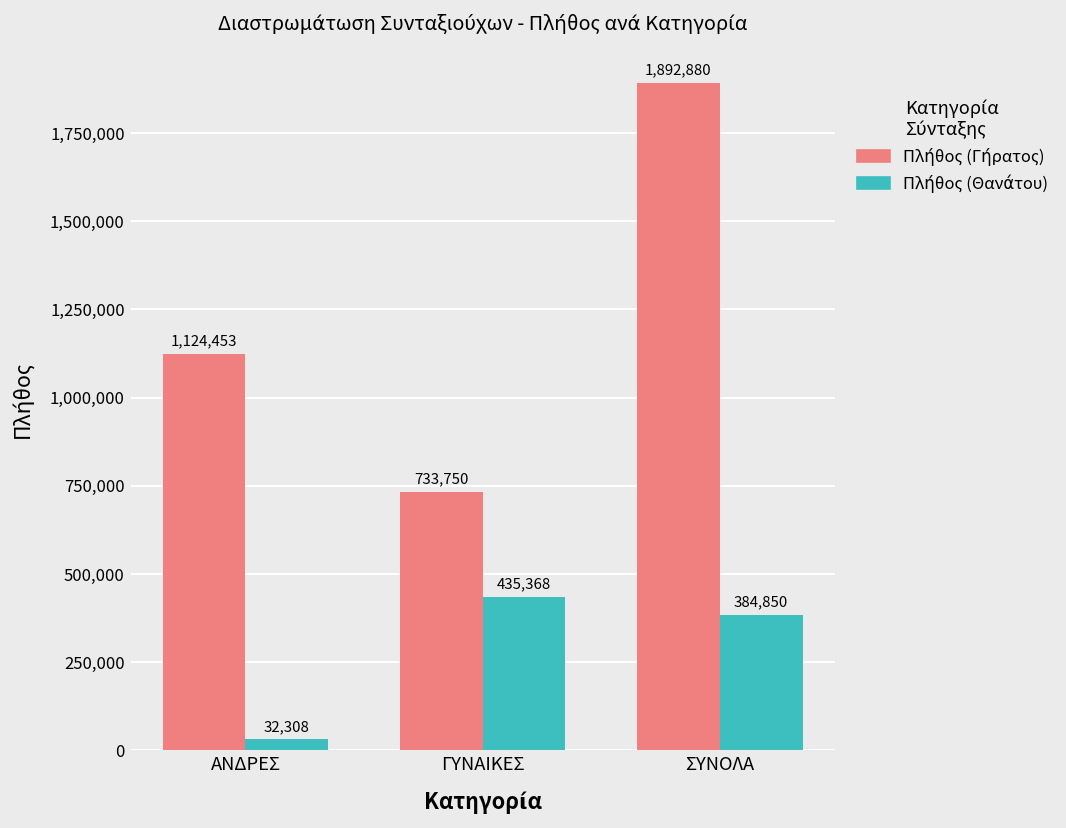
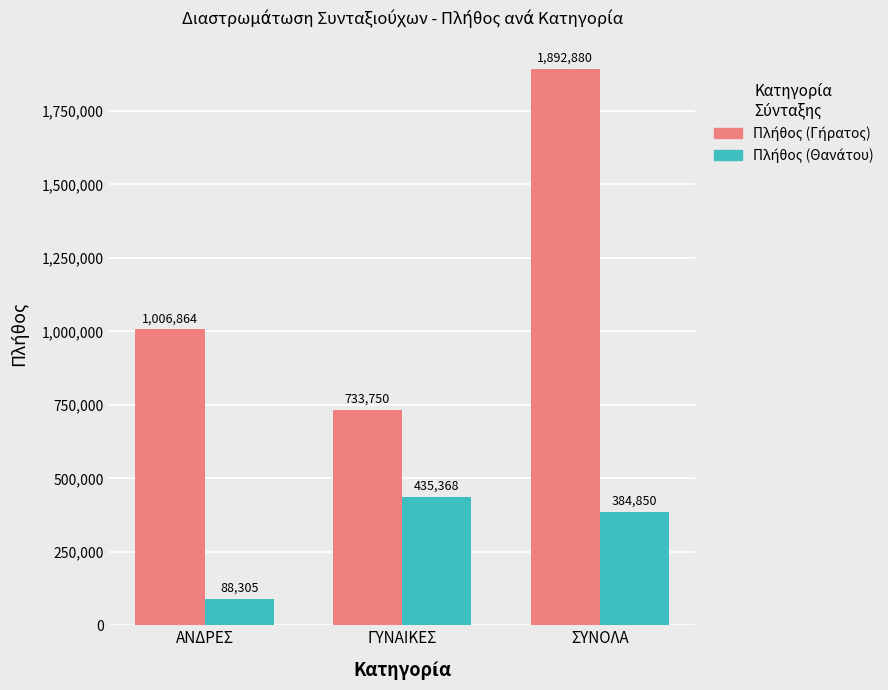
  {
    "Πλήθος (Γήρατος)": {
-     "ΑΝΔΡΕΣ": "1,124,453",
+     "ΑΝΔΡΕΣ": "1,006,864",
      "ΓΥΝΑΙΚΕΣ": "733,750",
      "ΣΥΝΟΛΑ": "1,892,880"
    },
    "Πλήθος (Θανάτου)": {
-     "ΑΝΔΡΕΣ": "32,308",
+     "ΑΝΔΡΕΣ": "88,305",
      "ΓΥΝΑΙΚΕΣ": "435,368",
      "ΣΥΝΟΛΑ": "384,850"
    }
  }
